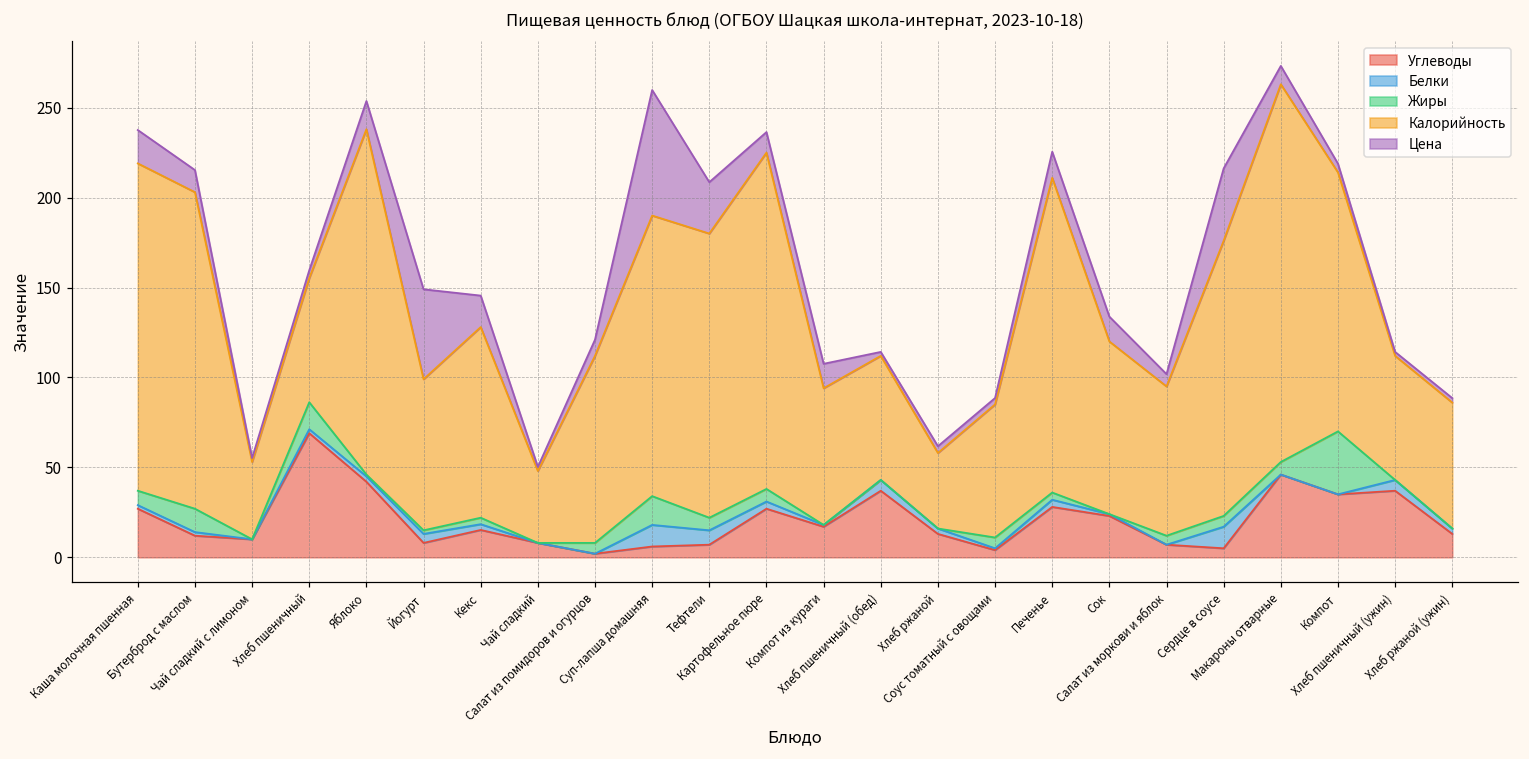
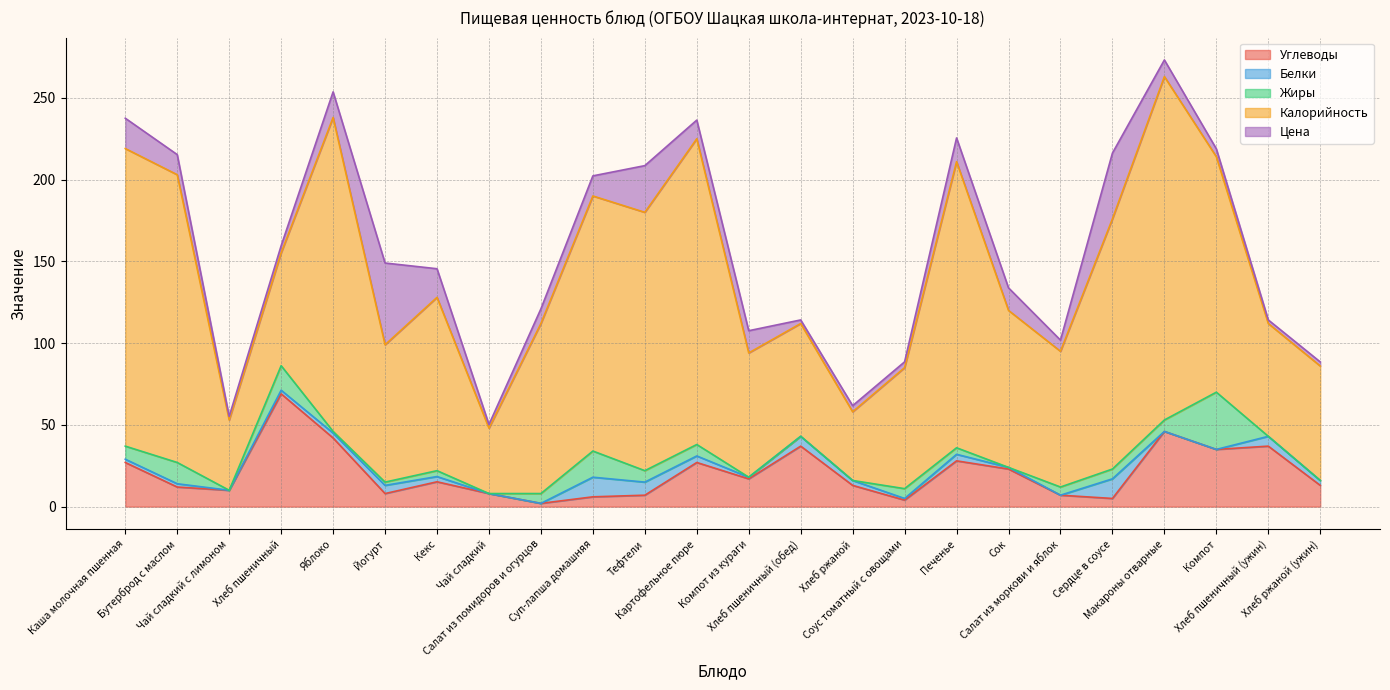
  {
    "Углеводы": {
      "Каша молочная пшенная": 27,
      "Бутерброд с маслом": 12,
      "Хлеб пшеничный": 69,
      "Яблоко": 42,
      "Йогурт": 8,
      "Кекс": 15,
      "Суп-лапша домашняя": 6,
      "Тефтели": 7,
      "Картофельное пюре": 27,
      "Хлеб пшеничный (обед)": 37,
      "Хлеб ржаной": 13,
      "Печенье": 28,
      "Сердце в соусе": 5,
      "Хлеб пшеничный (ужин)": 37,
      "Хлеб ржаной (ужин)": 13
    },
    "Белки": {
      "Каша молочная пшенная": 2,
      "Бутерброд с маслом": 2,
      "Хлеб пшеничный": 2,
      "Йогурт": 5,
      "Кекс": 3,
      "Суп-лапша домашняя": 12,
      "Тефтели": 8,
      "Картофельное пюре": 4,
      "Печенье": 4,
      "Сердце в соусе": 12
    },
    "Жиры": {
      "Каша молочная пшенная": 8,
      "Бутерброд с маслом": 13,
      "Хлеб пшеничный": 15,
      "Йогурт": 2,
      "Кекс": 4,
      "Салат из помидоров и огурцов": 6,
      "Суп-лапша домашняя": 16,
      "Тефтели": 7,
      "Картофельное пюре": 7,
      "Соус томатный с овощами": 6,
      "Печенье": 4,
      "Салат из моркови и яблок": 5,
      "Сердце в соусе": 6,
      "Макароны отварные": 7,
      "Компот": 35
    },
    "Калорийность": {
      "Каша молочная пшенная": 182,
      "Бутерброд с маслом": 176,
      "Чай сладкий с лимоном": 43,
      "Хлеб пшеничный": 69,
      "Яблоко": 192,
      "Йогурт": 84,
      "Кекс": 106,
      "Чай сладкий": 40,
      "Салат из помидоров и огурцов": 104,
      "Суп-лапша домашняя": 156,
      "Тефтели": 158,
      "Картофельное пюре": 187,
      "Компот из кураги": 76,
      "Хлеб пшеничный (обед)": 69,
      "Хлеб ржаной": 42,
      "Соус томатный с овощами": 74,
      "Печенье": 175,
      "Сок": 96,
      "Салат из моркови и яблок": 83,
      "Сердце в соусе": 153,
      "Макароны отварные": 210,
      "Компот": 144,
      "Хлеб пшеничный (ужин)": 69,
      "Хлеб ржаной (ужин)": 70
    },
    "Цена": {
      "Каша молочная пшенная": 19,
      "Бутерброд с маслом": 12,
      "Чай сладкий с лимоном": 2,
      "Хлеб пшеничный": 4,
      "Яблоко": 16,
      "Йогурт": 50,
      "Кекс": 18,
      "Чай сладкий": 2,
      "Салат из помидоров и огурцов": 9,
-     "Суп-лапша домашняя": 70,
+     "Суп-лапша домашняя": 12,
      "Тефтели": 29,
      "Картофельное пюре": 11,
      "Компот из кураги": 14,
      "Хлеб пшеничный (обед)": 2,
      "Хлеб ржаной": 4,
      "Соус томатный с овощами": 4,
      "Печенье": 15,
      "Сок": 14,
      "Салат из моркови и яблок": 7,
      "Сердце в соусе": 40,
      "Макароны отварные": 10,
      "Компот": 5,
      "Хлеб пшеничный (ужин)": 2,
      "Хлеб ржаной (ужин)": 3
    }
  }
